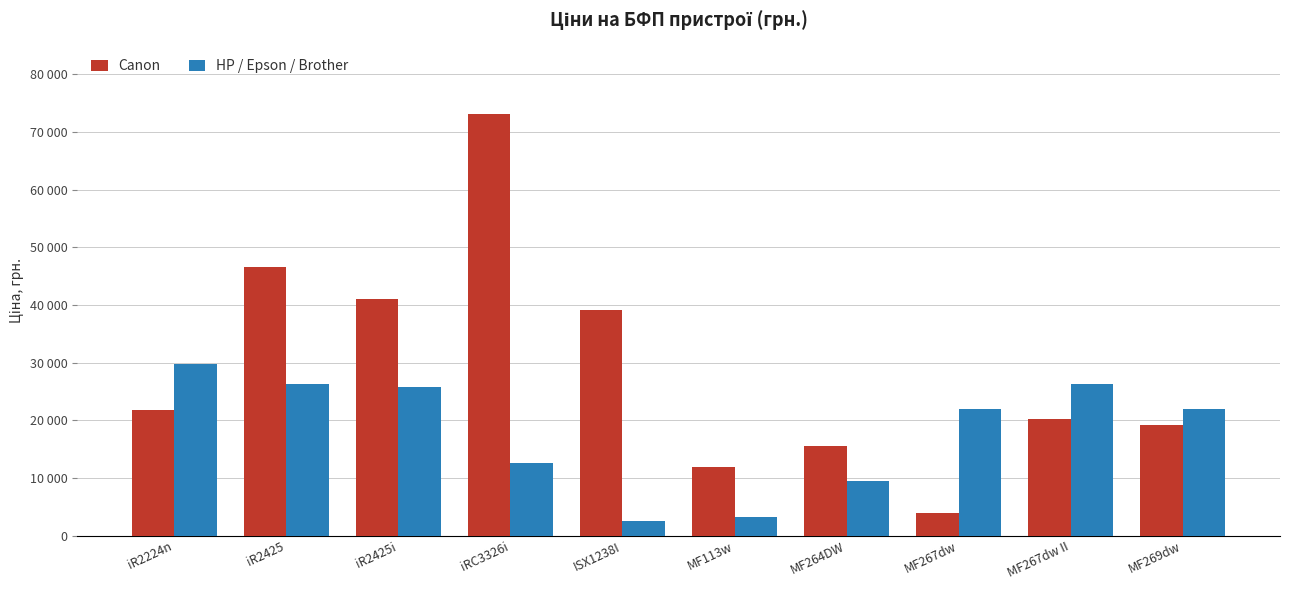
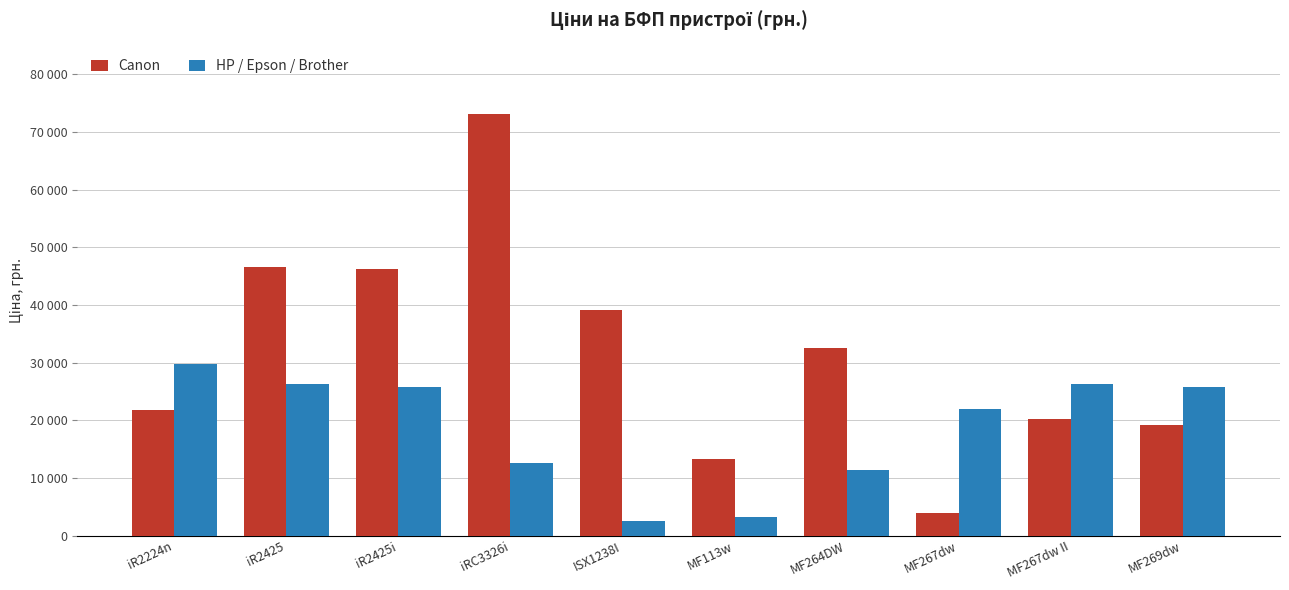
  {
    "Canon": {
      "iR2224n": 22000,
      "iR2425": 47000,
-     "iR2425i": 41000,
+     "iR2425i": 46000,
      "iRC3326i": 73000,
      "ISX1238I": 39000,
-     "MF113w": 12000,
-     "MF264DW": 16000,
+     "MF113w": 13000,
+     "MF264DW": 33000,
      "MF267dw": 4000,
      "MF267dw II": 20000,
      "MF269dw": 19000
    },
    "HP / Epson / Brother": {
      "iR2224n": 30000,
      "iR2425": 26000,
      "iR2425i": 26000,
      "iRC3326i": 13000,
      "ISX1238I": 2000,
      "MF113w": 3000,
-     "MF264DW": 9000,
+     "MF264DW": 11000,
      "MF267dw": 22000,
      "MF267dw II": 26000,
-     "MF269dw": 22000
+     "MF269dw": 26000
    }
  }
